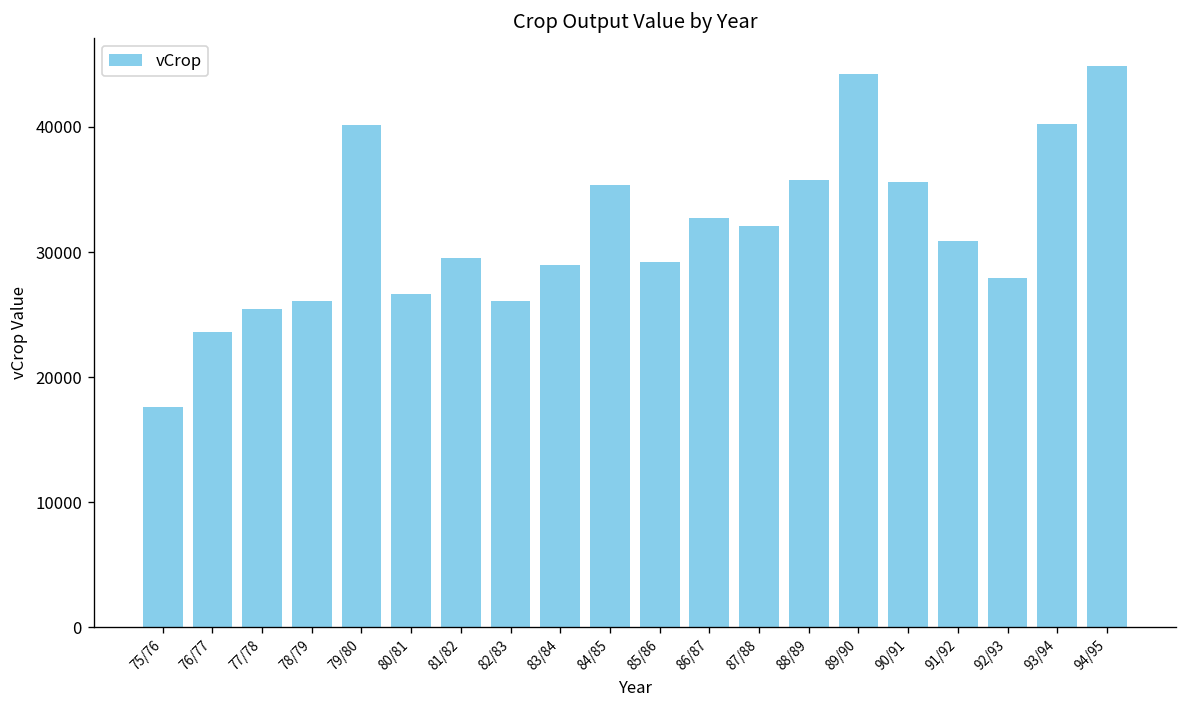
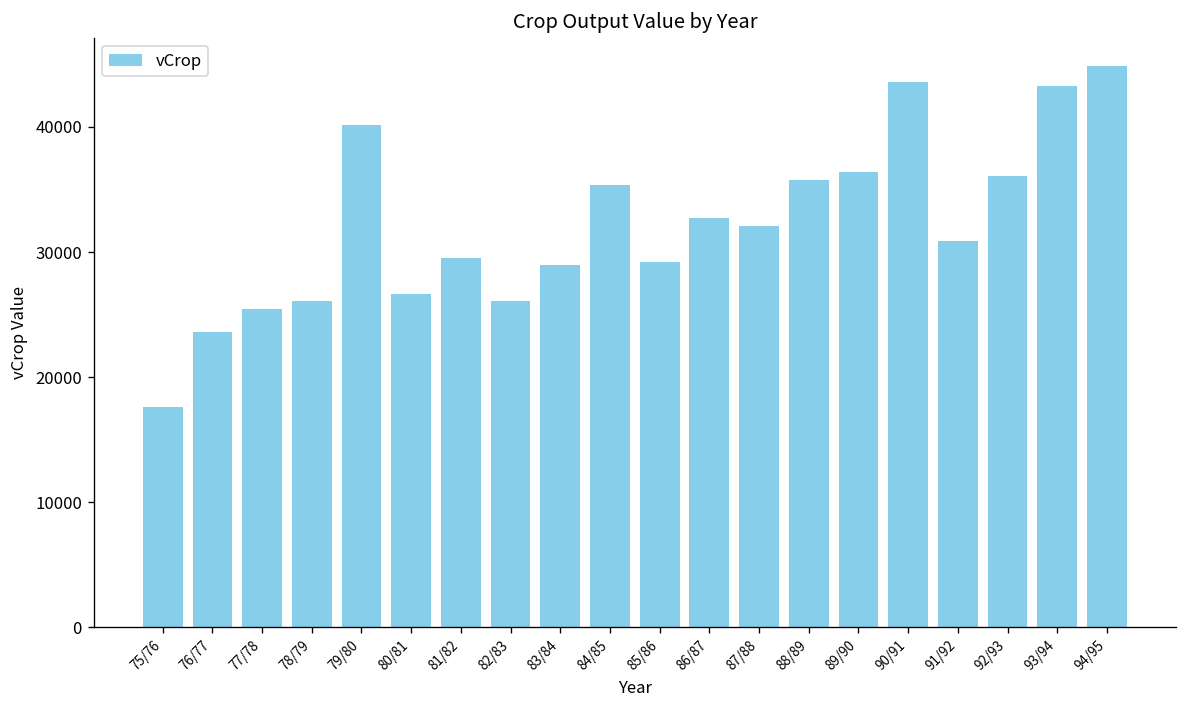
  {
    "75/76": 17600,
    "76/77": 23600,
    "77/78": 25400,
    "78/79": 26100,
    "79/80": 40200,
    "80/81": 26600,
    "81/82": 29500,
    "82/83": 26100,
    "83/84": 29000,
    "84/85": 35300,
    "85/86": 29200,
    "86/87": 32700,
    "87/88": 32100,
    "88/89": 35800,
-   "89/90": 44200,
-   "90/91": 35600,
+   "89/90": 36400,
+   "90/91": 43600,
    "91/92": 30900,
-   "92/93": 27900,
-   "93/94": 40200,
+   "92/93": 36100,
+   "93/94": 43300,
    "94/95": 44900
  }
